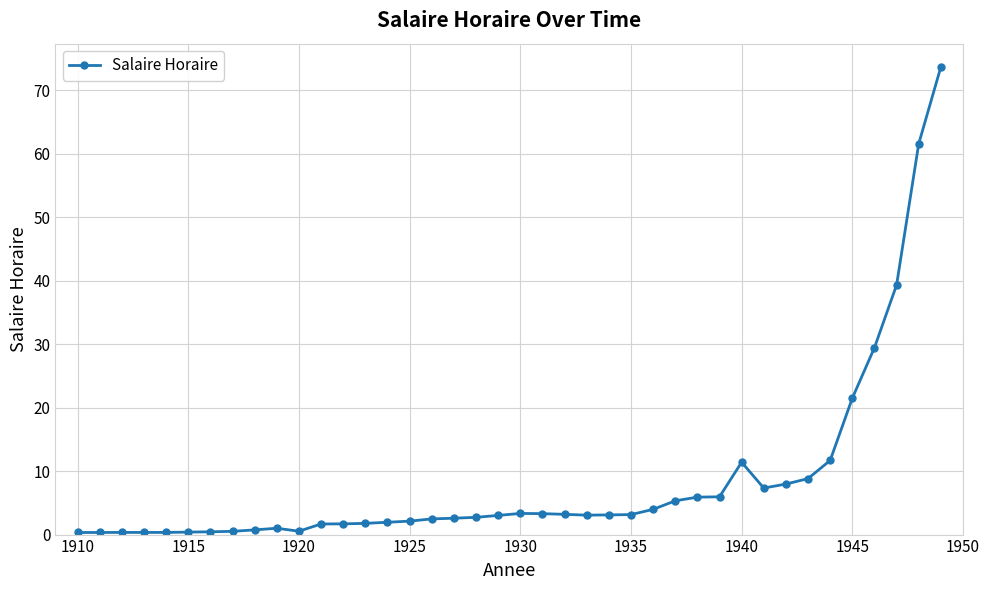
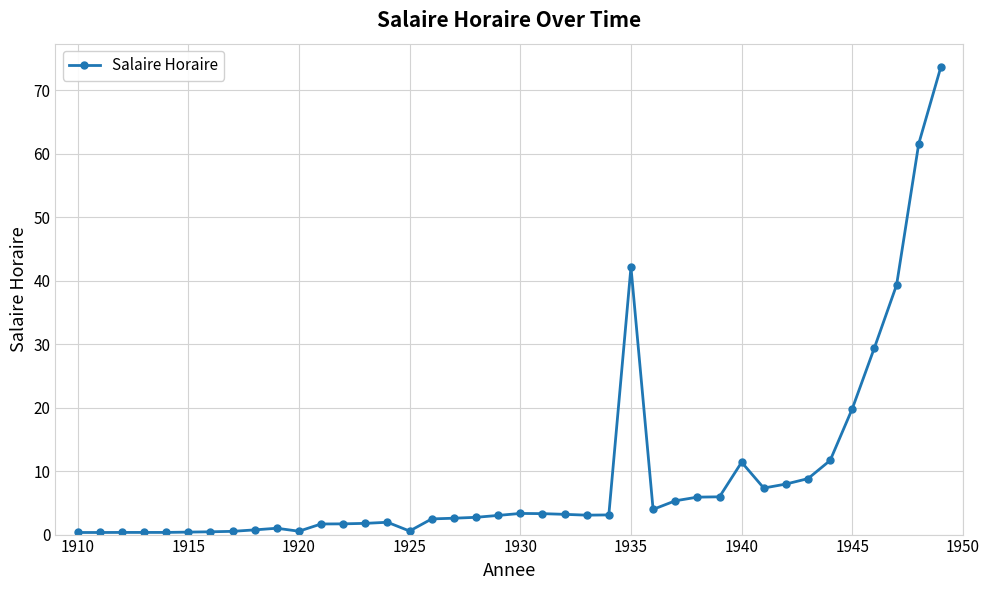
  {
    "1910": 0,
    "1915": 0,
    "1920": 1,
-   "1925": 2,
+   "1925": 1,
    "1930": 3,
-   "1935": 3,
+   "1935": 42,
    "1940": 11,
-   "1945": 21
+   "1945": 20
  }
